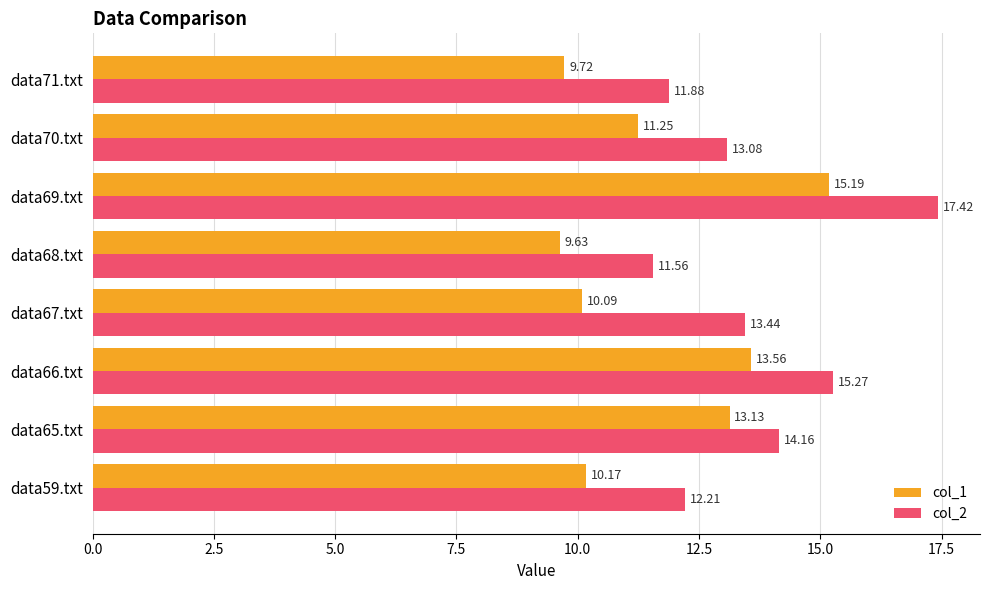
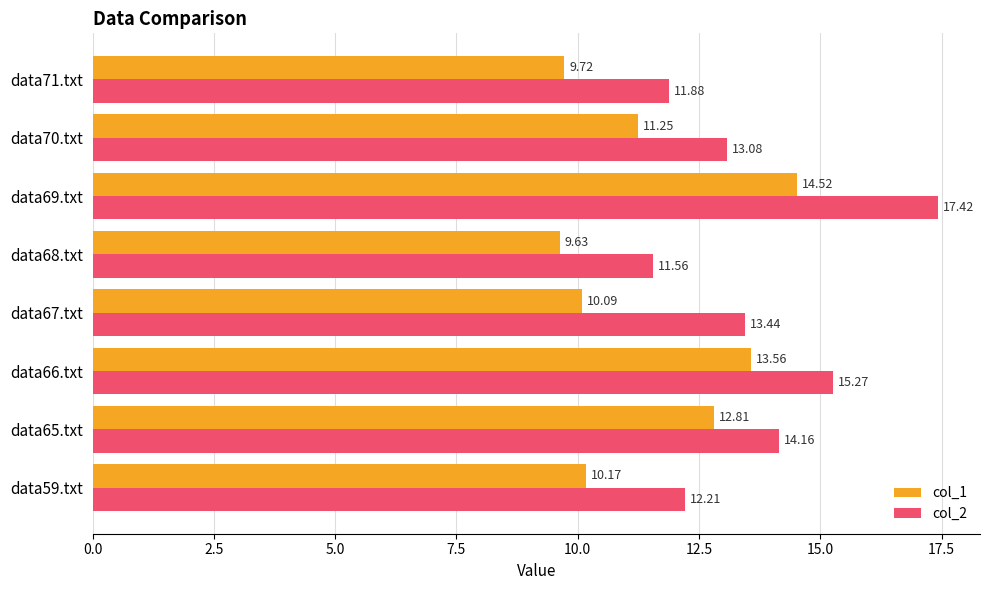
  {
    "col_1": {
      "data71.txt": 9.72,
      "data70.txt": 11.25,
-     "data69.txt": 15.19,
+     "data69.txt": 14.52,
      "data68.txt": 9.63,
      "data67.txt": 10.09,
      "data66.txt": 13.56,
-     "data65.txt": 13.13,
+     "data65.txt": 12.81,
      "data59.txt": 10.17
    },
    "col_2": {
      "data71.txt": 11.88,
      "data70.txt": 13.08,
      "data69.txt": 17.42,
      "data68.txt": 11.56,
      "data67.txt": 13.44,
      "data66.txt": 15.27,
      "data65.txt": 14.16,
      "data59.txt": 12.21
    }
  }
